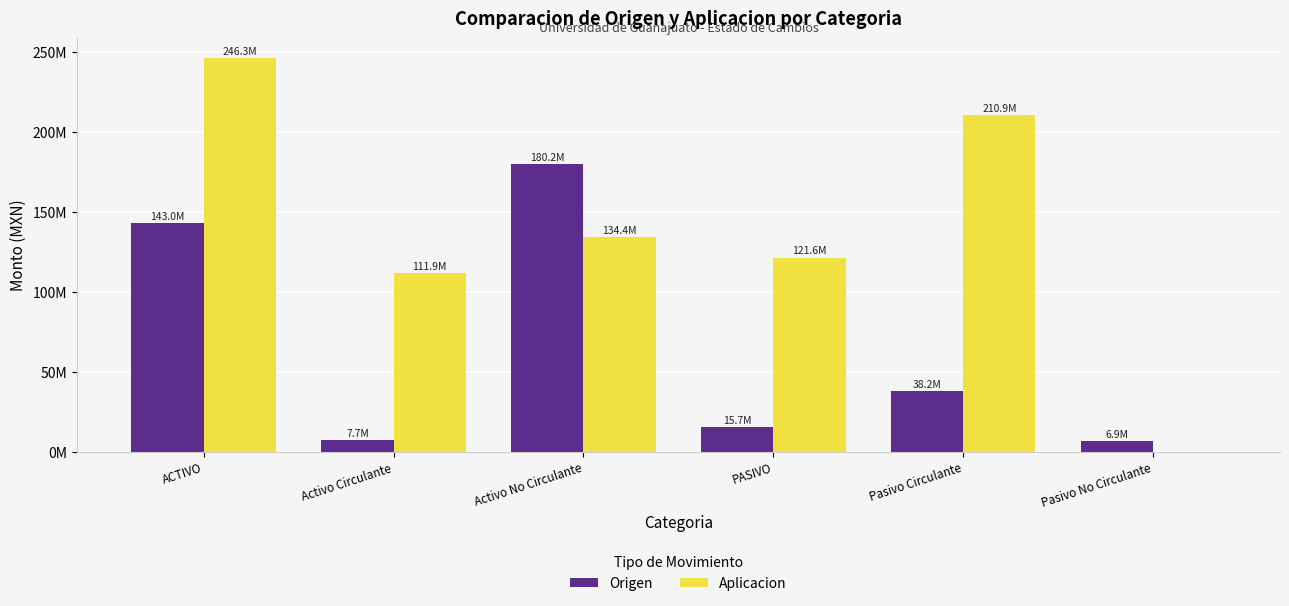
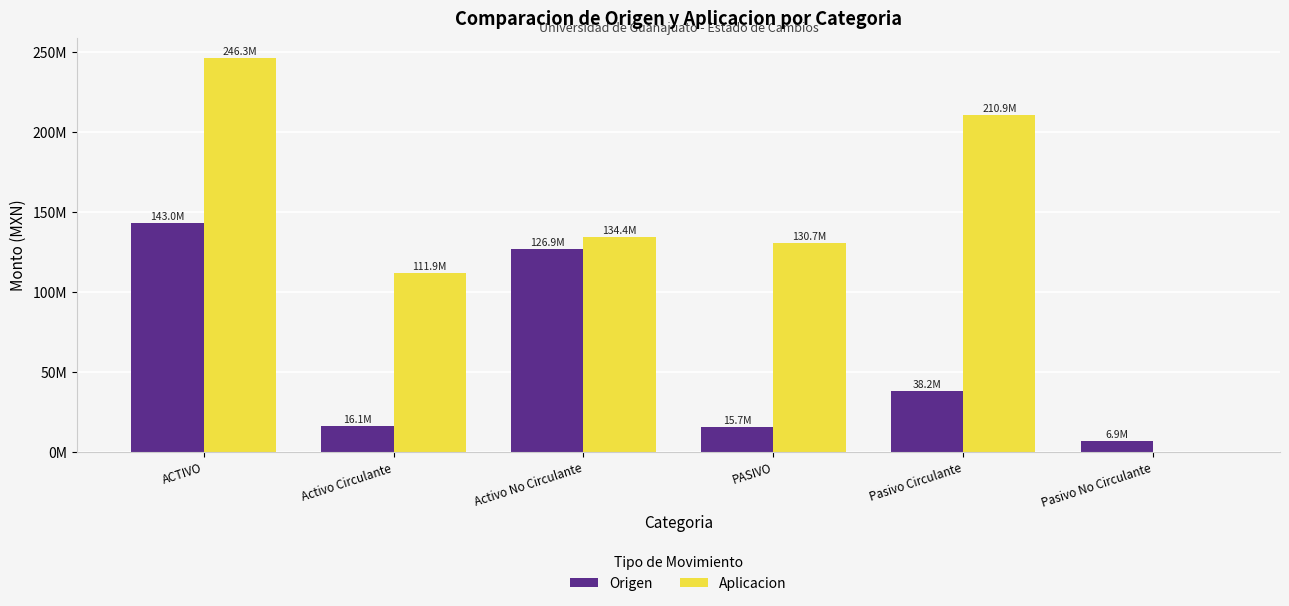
  {
    "Origen": {
      "ACTIVO": "143.0M",
-     "Activo Circulante": "7.7M",
-     "Activo No Circulante": "180.2M",
+     "Activo Circulante": "16.1M",
+     "Activo No Circulante": "126.9M",
      "PASIVO": "15.7M",
      "Pasivo Circulante": "38.2M",
      "Pasivo No Circulante": "6.9M"
    },
    "Aplicacion": {
      "ACTIVO": "246.3M",
      "Activo Circulante": "111.9M",
      "Activo No Circulante": "134.4M",
-     "PASIVO": "121.6M",
+     "PASIVO": "130.7M",
      "Pasivo Circulante": "210.9M"
    }
  }
